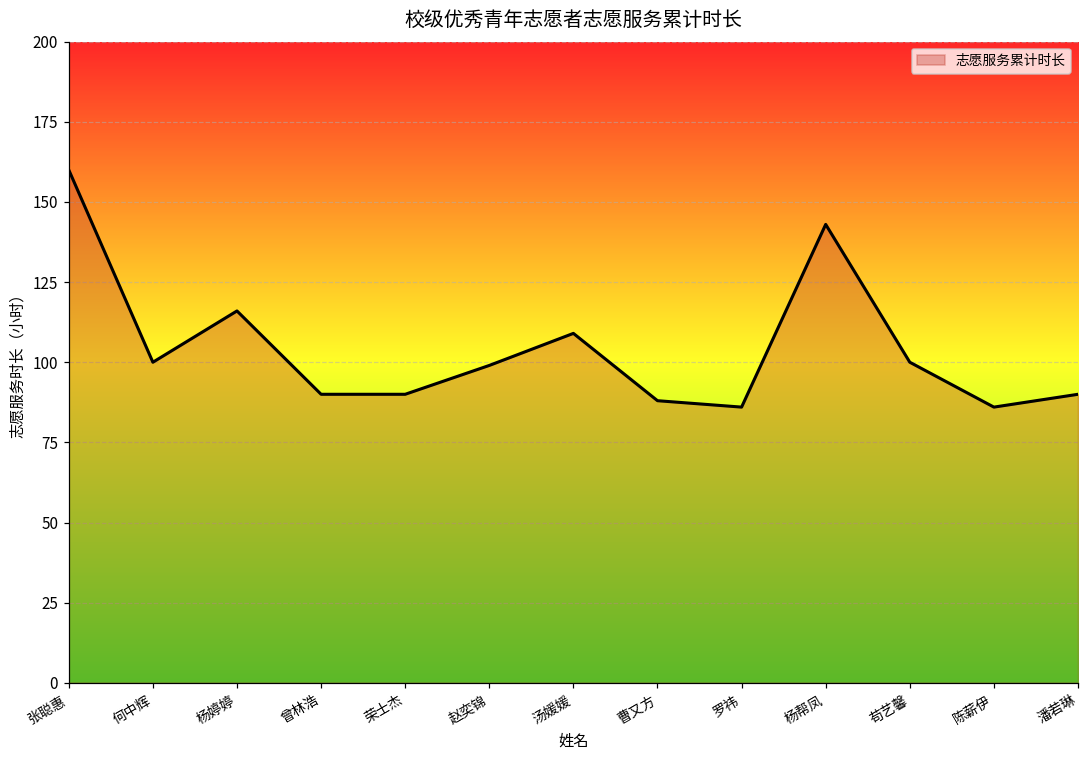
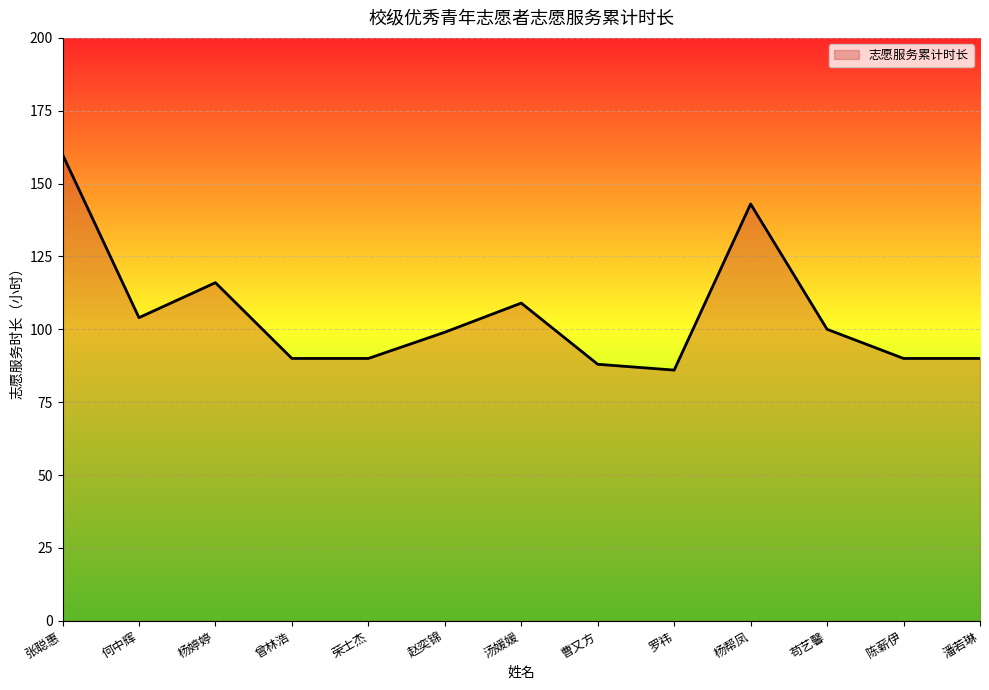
  {
    "张聪惠": 160,
-   "何中辉": 100,
+   "何中辉": 104,
    "杨婷婷": 116,
    "曾林浩": 90,
    "荣士杰": 90,
    "赵奕锦": 99,
    "汤媛媛": 109,
    "曹又方": 88,
    "罗祎": 86,
    "杨帮凤": 143,
    "苟艺馨": 100,
-   "陈薪伊": 86,
+   "陈薪伊": 90,
    "潘若琳": 90
  }
